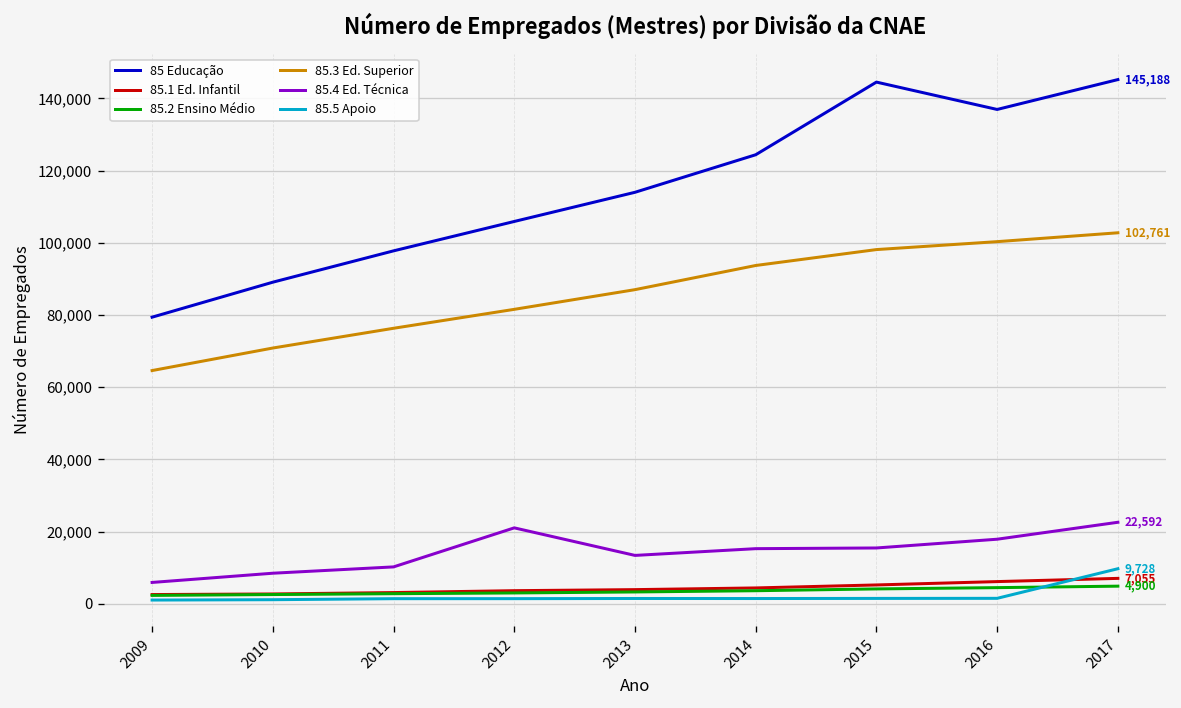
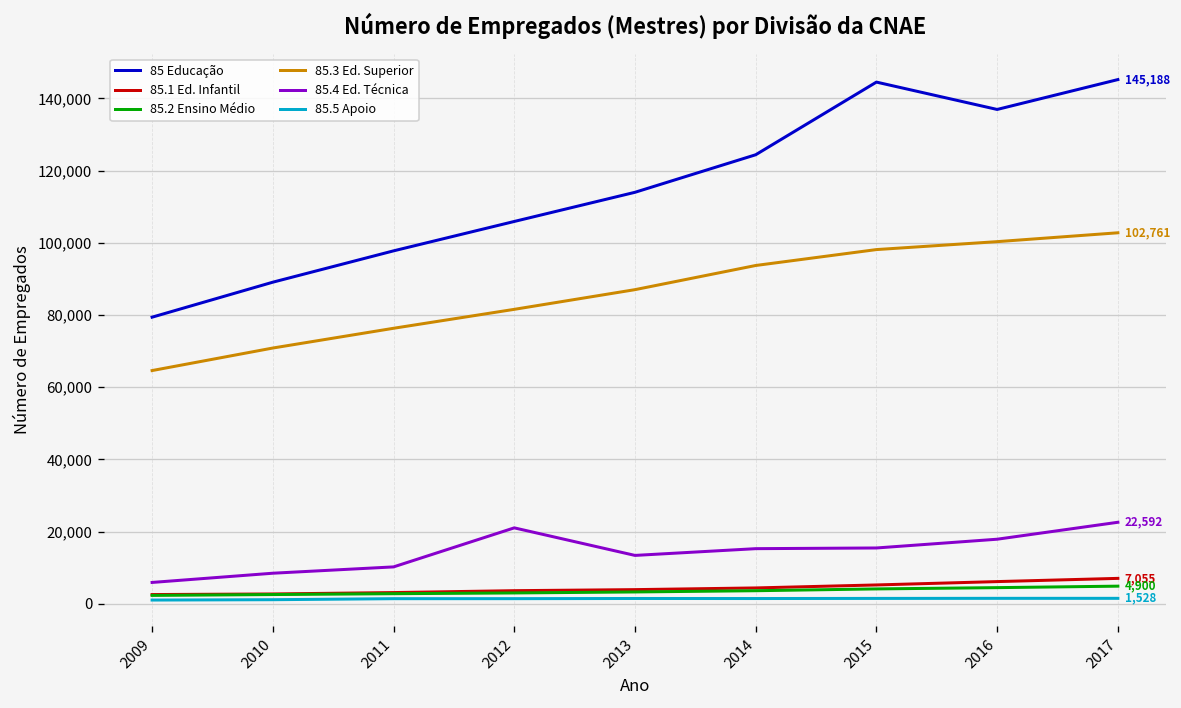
  {
    "85 Educação": {
      "2017": "145,188"
    },
    "85.1 Ed. Infantil": {
      "2015": "5,000",
      "2016": "6,000"
    },
    "85.2 Ensino Médio": {
      "2015": "4,000",
      "2016": "4,000"
    },
    "85.3 Ed. Superior": {
      "2017": "102,761"
    },
    "85.4 Ed. Técnica": {
      "2017": "22,592"
    },
    "85.5 Apoio": {
-     "2017": "9,728"
+     "2017": "1,528"
    }
  }
